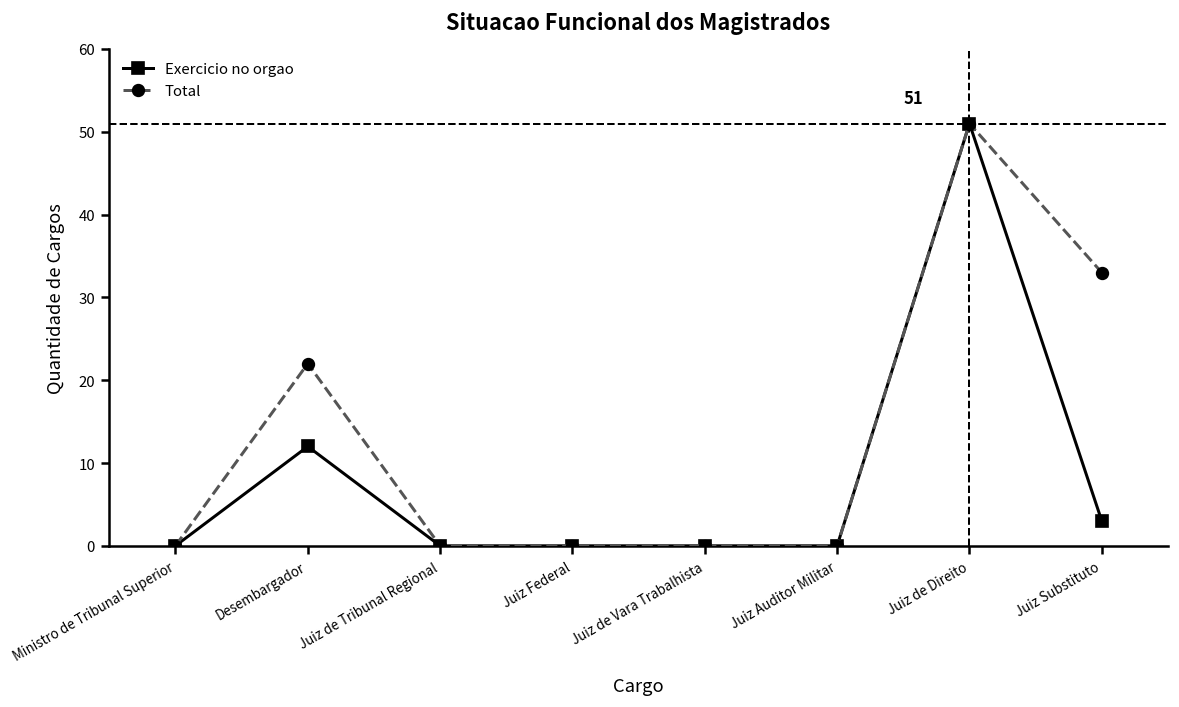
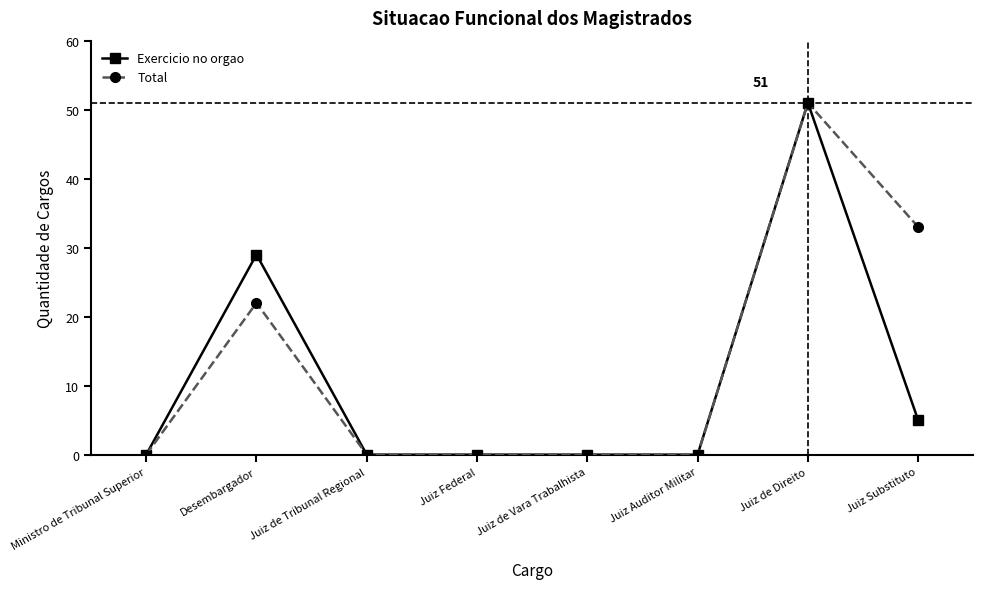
  {
    "Exercicio no orgao": {
-     "Desembargador": 12,
-     "Juiz Substituto": 3
+     "Desembargador": 29,
+     "Juiz Substituto": 5
    },
    "Total": {
      "Desembargador": 22,
      "Juiz Substituto": 33
    }
  }
